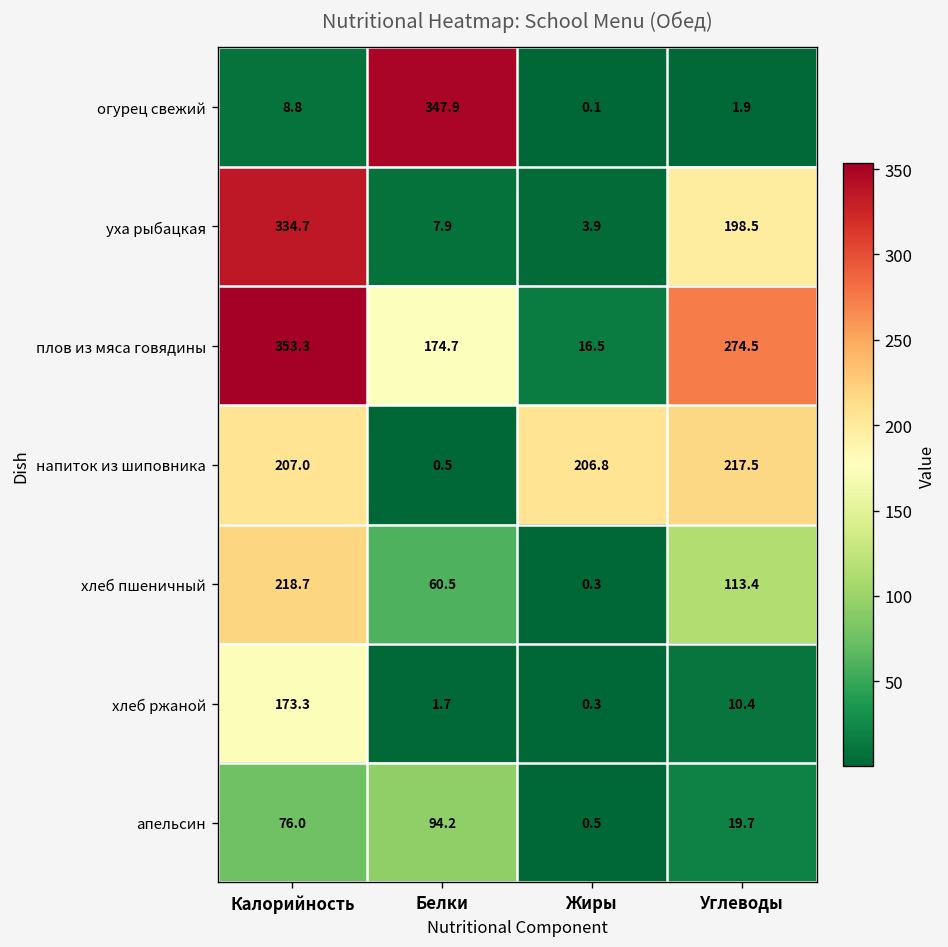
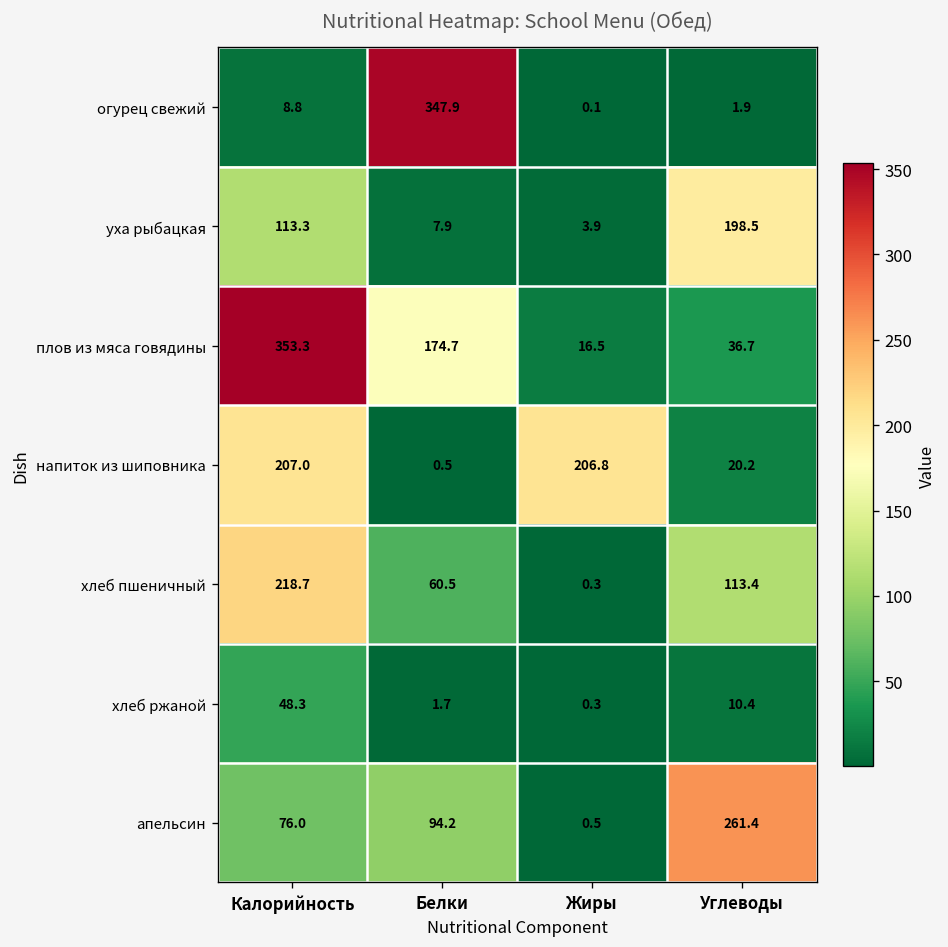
  {
    "огурец свежий": {
      "Калорийность": 8.8,
      "Белки": 347.9,
      "Жиры": 0.1,
      "Углеводы": 1.9
    },
    "уха рыбацкая": {
-     "Калорийность": 334.7,
+     "Калорийность": 113.3,
      "Белки": 7.9,
      "Жиры": 3.9,
      "Углеводы": 198.5
    },
    "плов из мяса говядины": {
      "Калорийность": 353.3,
      "Белки": 174.7,
      "Жиры": 16.5,
-     "Углеводы": 274.5
+     "Углеводы": 36.7
    },
    "напиток из шиповника": {
      "Калорийность": 207.0,
      "Белки": 0.5,
      "Жиры": 206.8,
-     "Углеводы": 217.5
+     "Углеводы": 20.2
    },
    "хлеб пшеничный": {
      "Калорийность": 218.7,
      "Белки": 60.5,
      "Жиры": 0.3,
      "Углеводы": 113.4
    },
    "хлеб ржаной": {
-     "Калорийность": 173.3,
+     "Калорийность": 48.3,
      "Белки": 1.7,
      "Жиры": 0.3,
      "Углеводы": 10.4
    },
    "апельсин": {
      "Калорийность": 76.0,
      "Белки": 94.2,
      "Жиры": 0.5,
-     "Углеводы": 19.7
+     "Углеводы": 261.4
    }
  }
